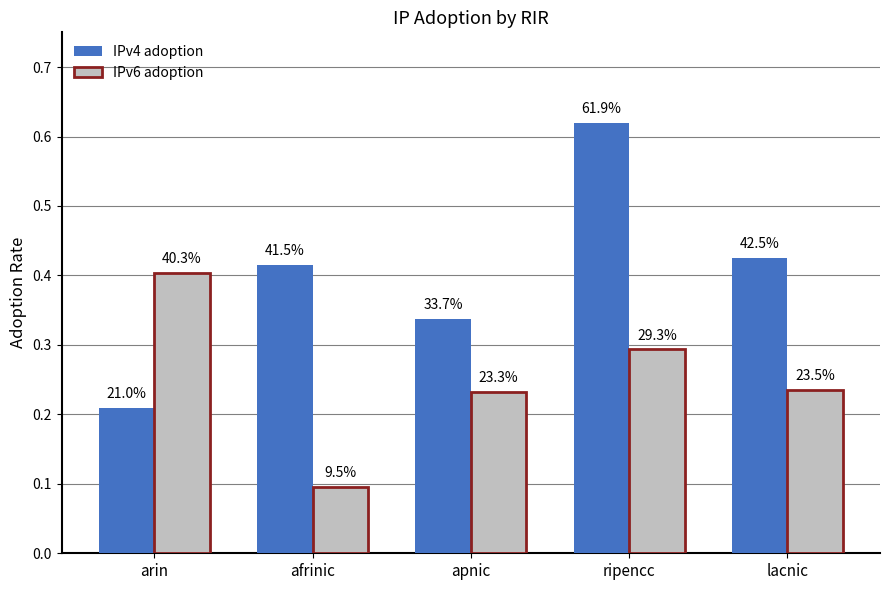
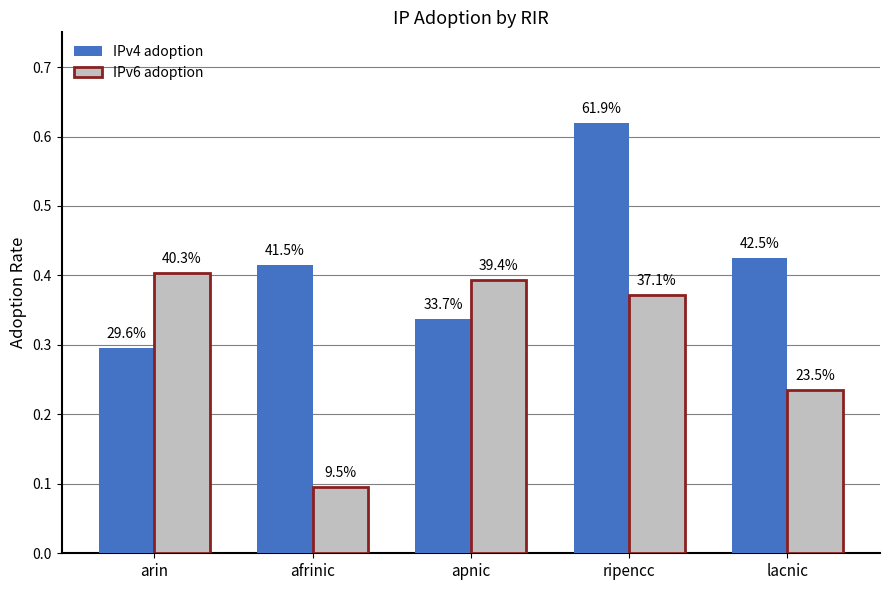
  {
    "IPv4 adoption": {
-     "arin": "21.0%",
+     "arin": "29.6%",
      "afrinic": "41.5%",
      "apnic": "33.7%",
      "ripencc": "61.9%",
      "lacnic": "42.5%"
    },
    "IPv6 adoption": {
      "arin": "40.3%",
      "afrinic": "9.5%",
-     "apnic": "23.3%",
-     "ripencc": "29.3%",
+     "apnic": "39.4%",
+     "ripencc": "37.1%",
      "lacnic": "23.5%"
    }
  }
